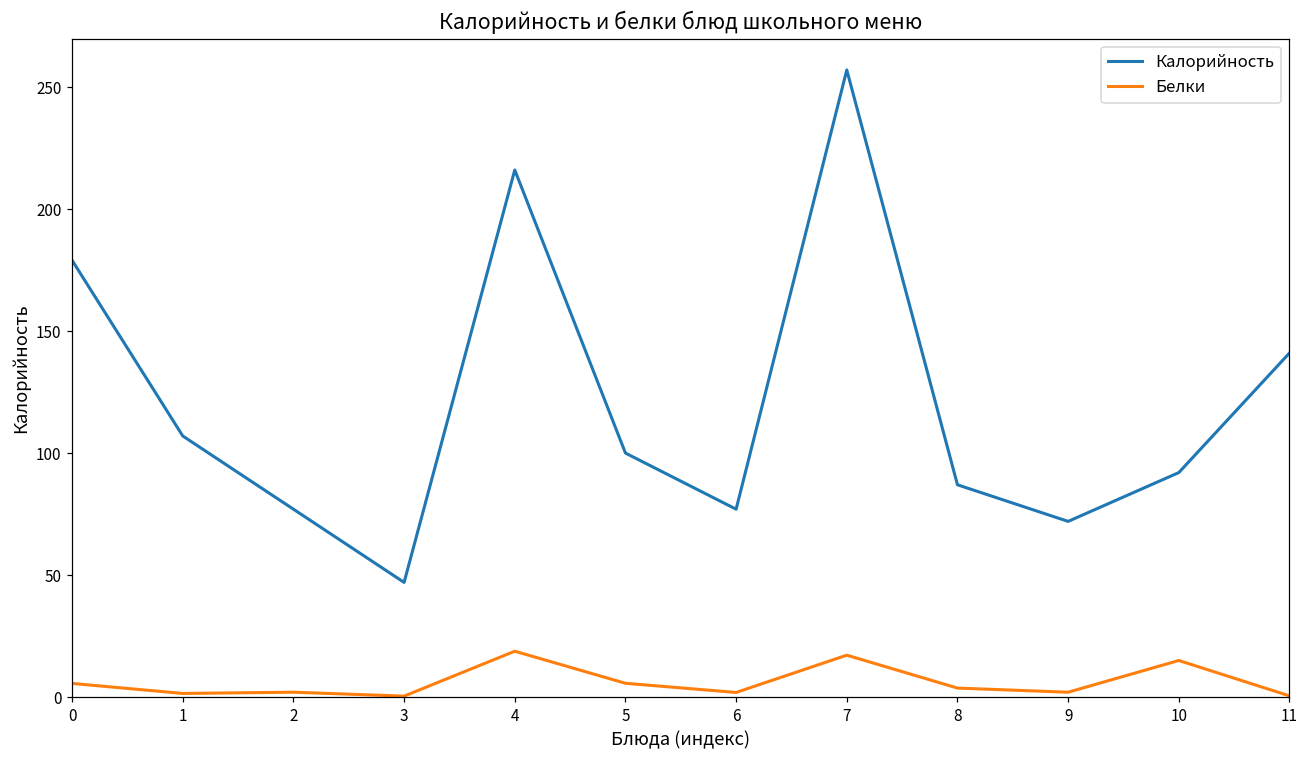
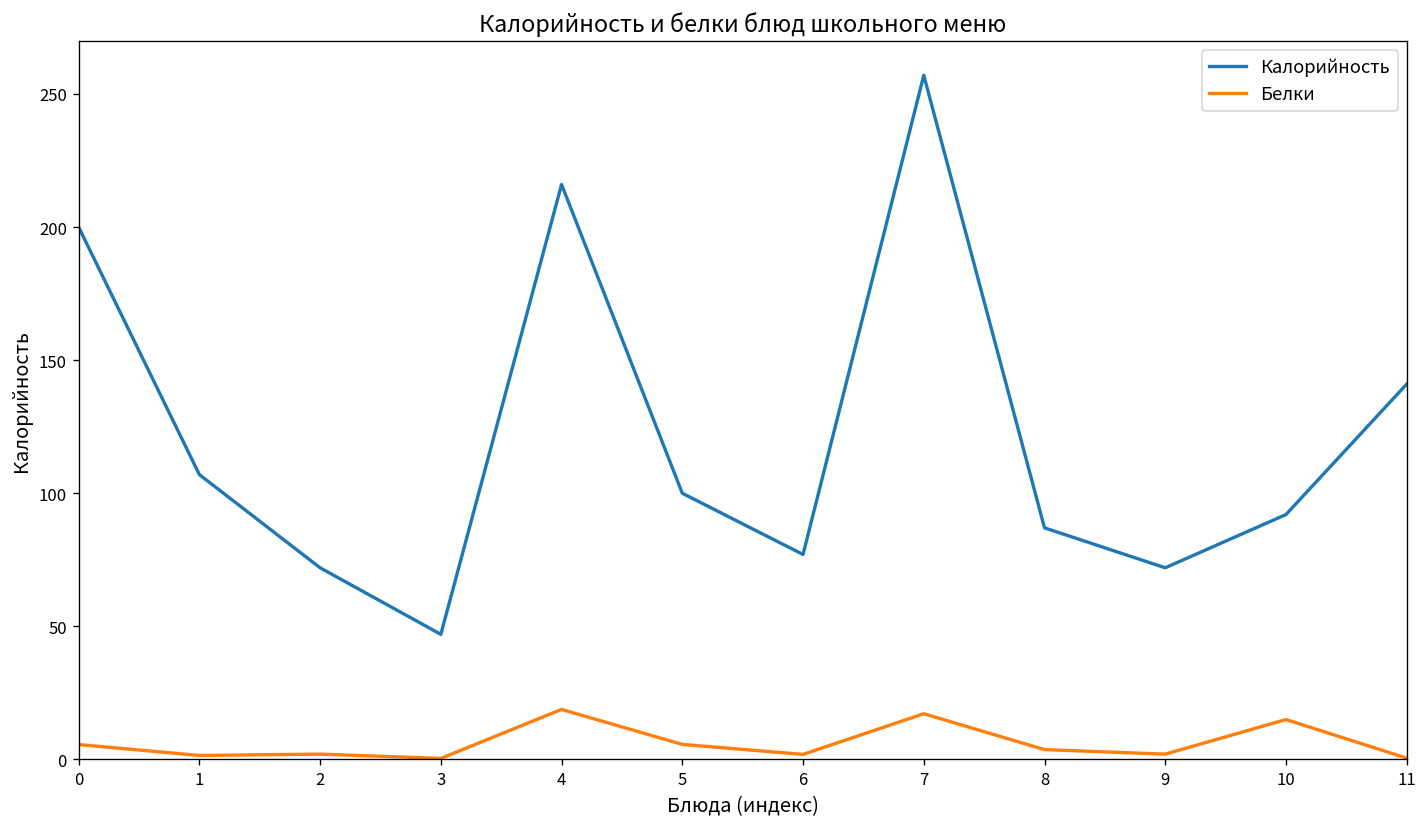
  {
    "Калорийность": {
-     "0": 179,
+     "0": 200,
      "1": 107,
-     "2": 77,
+     "2": 72,
      "3": 47,
      "4": 216,
      "5": 100,
      "6": 77,
      "7": 257,
      "8": 87,
      "9": 72,
      "10": 92,
      "11": 141
    },
    "Белки": {
      "0": 6,
      "1": 2,
      "2": 2,
      "3": 0,
      "4": 19,
      "5": 6,
      "6": 2,
      "7": 17,
      "8": 4,
      "9": 2,
      "10": 15,
      "11": 1
    }
  }
